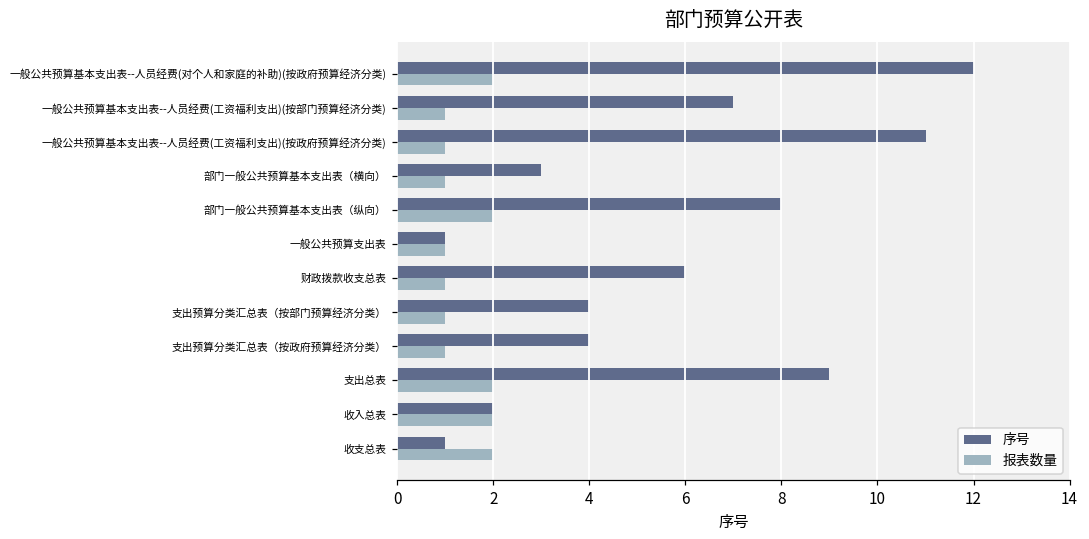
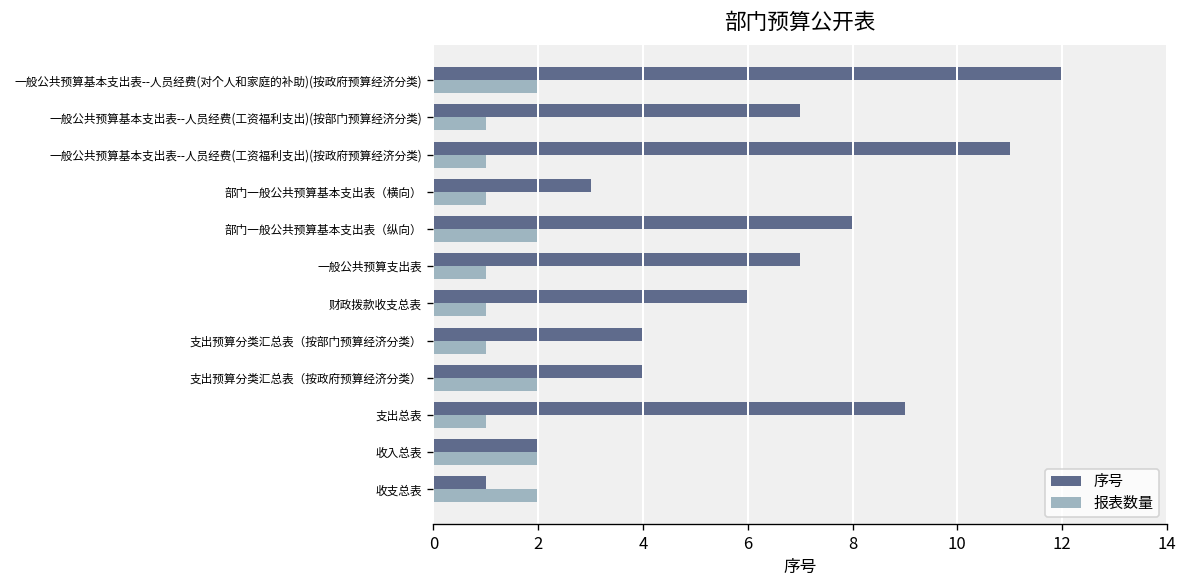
  {
    "序号": {
      "一般公共预算基本支出表--人员经费(对个人和家庭的补助)(按政府预算经济分类)": 12,
      "一般公共预算基本支出表--人员经费(工资福利支出)(按部门预算经济分类)": 7,
      "一般公共预算基本支出表--人员经费(工资福利支出)(按政府预算经济分类)": 11,
      "部门一般公共预算基本支出表（横向）": 3,
      "部门一般公共预算基本支出表（纵向）": 8,
-     "一般公共预算支出表": 1,
+     "一般公共预算支出表": 7,
      "财政拨款收支总表": 6,
      "支出预算分类汇总表（按部门预算经济分类）": 4,
      "支出预算分类汇总表（按政府预算经济分类）": 4,
      "支出总表": 9,
      "收入总表": 2,
      "收支总表": 1
    },
    "报表数量": {
      "一般公共预算基本支出表--人员经费(对个人和家庭的补助)(按政府预算经济分类)": 2,
      "一般公共预算基本支出表--人员经费(工资福利支出)(按部门预算经济分类)": 1,
      "一般公共预算基本支出表--人员经费(工资福利支出)(按政府预算经济分类)": 1,
      "部门一般公共预算基本支出表（横向）": 1,
      "部门一般公共预算基本支出表（纵向）": 2,
      "一般公共预算支出表": 1,
      "财政拨款收支总表": 1,
      "支出预算分类汇总表（按部门预算经济分类）": 1,
-     "支出预算分类汇总表（按政府预算经济分类）": 1,
-     "支出总表": 2,
+     "支出预算分类汇总表（按政府预算经济分类）": 2,
+     "支出总表": 1,
      "收入总表": 2,
      "收支总表": 2
    }
  }
